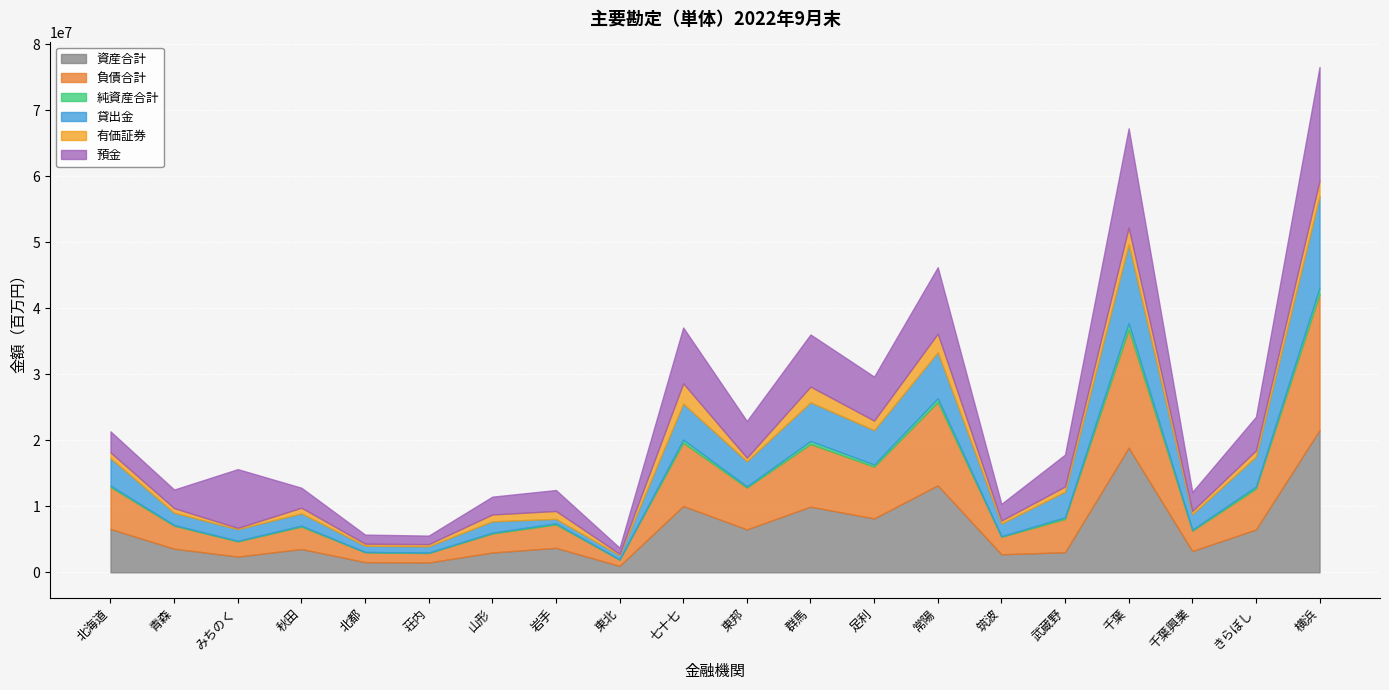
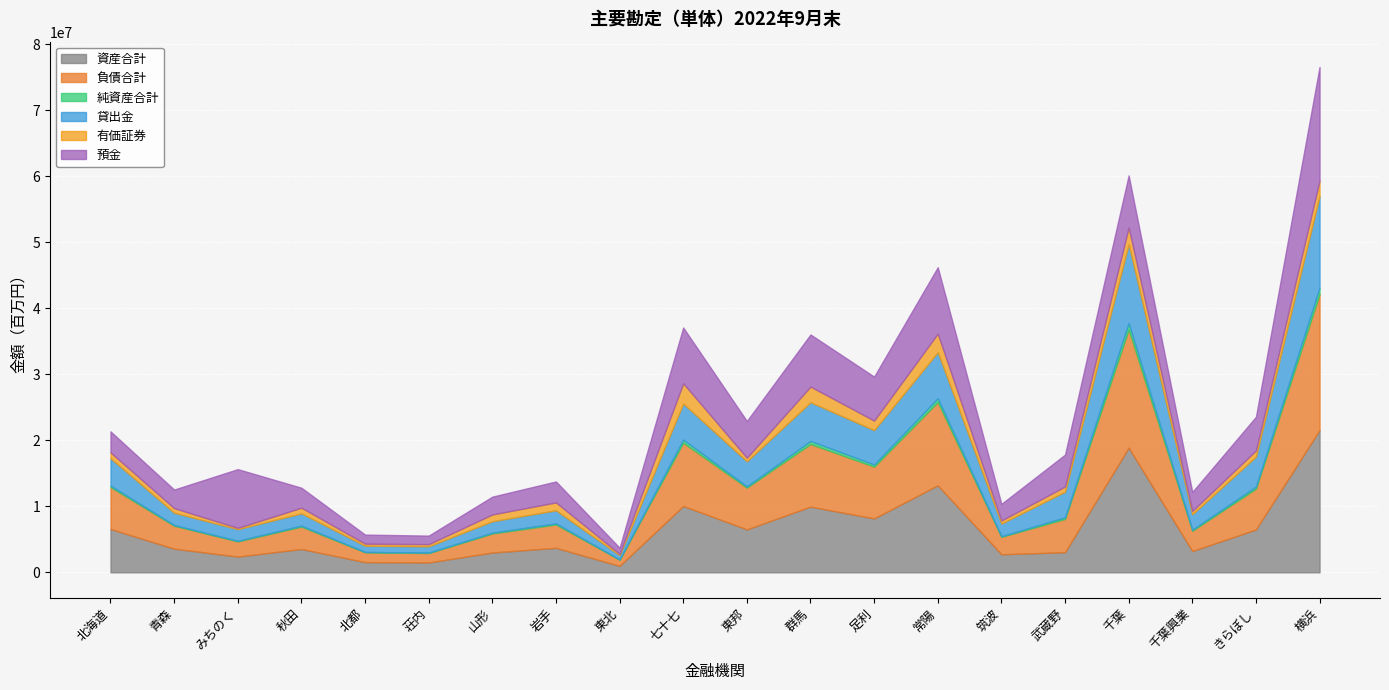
  {
    "資産合計": {
      "北海道": 7000000,
      "青森": 4000000,
      "みちのく": 2000000,
      "秋田": 4000000,
      "北都": 2000000,
      "荘内": 1000000,
      "山形": 3000000,
      "岩手": 4000000,
      "東北": 1000000,
      "七十七": 10000000,
      "東邦": 7000000,
      "群馬": 10000000,
      "足利": 8000000,
      "常陽": 13000000,
      "筑波": 3000000,
      "武蔵野": 3000000,
      "千葉": 19000000,
      "千葉興業": 3000000,
      "きらぼし": 6000000,
      "横浜": 22000000
    },
    "純資産合計": {
      "七十七": 0,
      "群馬": 0,
      "常陽": 1000000,
      "千葉": 1000000,
      "横浜": 1000000
    },
    "貸出金": {
      "北海道": 4000000,
      "青森": 2000000,
      "秋田": 2000000,
      "山形": 2000000,
-     "岩手": 1000000,
+     "岩手": 2000000,
      "七十七": 5000000,
      "東邦": 4000000,
      "群馬": 6000000,
      "足利": 5000000,
      "常陽": 7000000,
      "筑波": 2000000,
      "武蔵野": 4000000,
      "千葉": 12000000,
      "千葉興業": 2000000,
      "きらぼし": 5000000,
      "横浜": 14000000
    },
    "預金": {
      "北海道": 3000000,
      "青森": 3000000,
      "みちのく": 9000000,
      "秋田": 3000000,
      "北都": 1000000,
      "荘内": 1000000,
      "山形": 3000000,
      "岩手": 3000000,
      "東北": 1000000,
      "七十七": 8000000,
      "東邦": 6000000,
      "群馬": 8000000,
      "足利": 7000000,
      "常陽": 10000000,
      "筑波": 3000000,
      "武蔵野": 5000000,
-     "千葉": 15000000,
+     "千葉": 8000000,
      "千葉興業": 3000000,
      "きらぼし": 5000000,
      "横浜": 17000000
    }
  }
